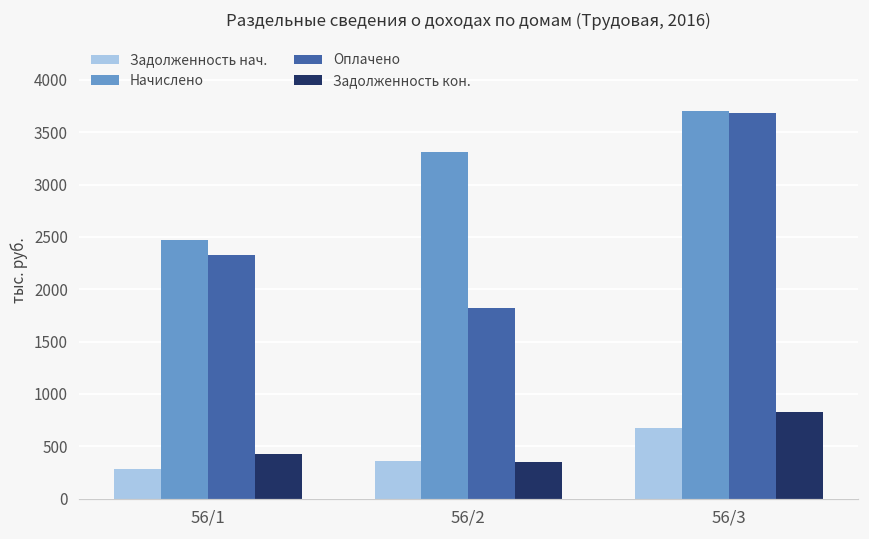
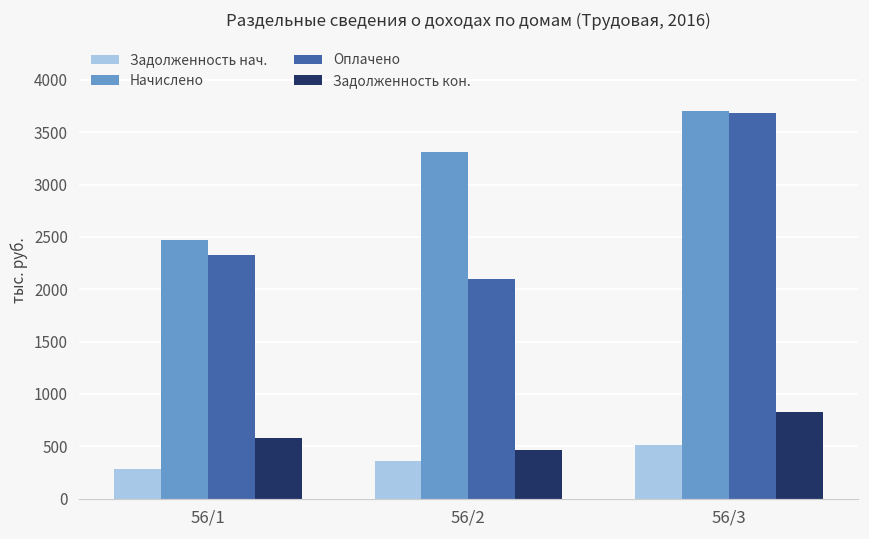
  {
    "Задолженность нач.": {
      "56/1": 300,
      "56/2": 400,
-     "56/3": 700
+     "56/3": 500
    },
    "Начислено": {
      "56/1": 2500,
      "56/2": 3300,
      "56/3": 3700
    },
    "Оплачено": {
      "56/1": 2300,
-     "56/2": 1800,
+     "56/2": 2100,
      "56/3": 3700
    },
    "Задолженность кон.": {
-     "56/1": 400,
-     "56/2": 400,
+     "56/1": 600,
+     "56/2": 500,
      "56/3": 800
    }
  }
